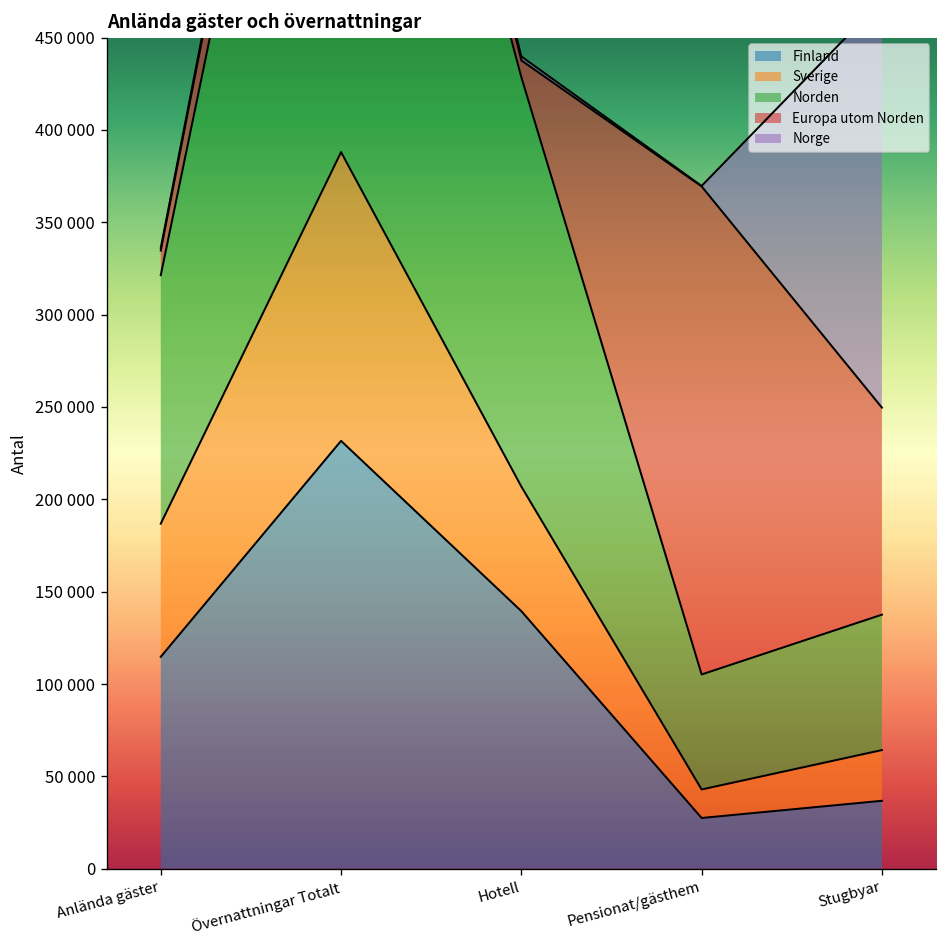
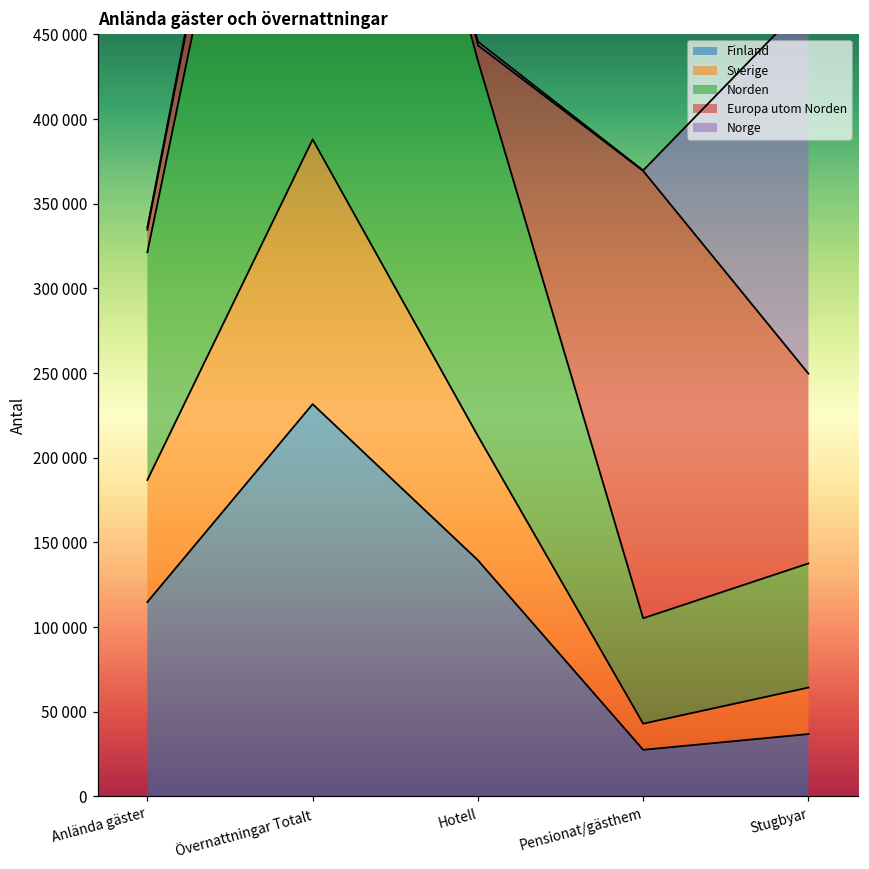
  {
    "Finland": {
      "Anlända gäster": 115000,
      "Övernattningar Totalt": 232000,
      "Hotell": 139000,
      "Pensionat/gästhem": 27000,
      "Stugbyar": 37000
    },
    "Sverige": {
      "Anlända gäster": 72000,
      "Övernattningar Totalt": 156000,
-     "Hotell": 67000,
+     "Hotell": 73000,
      "Pensionat/gästhem": 15000,
      "Stugbyar": 27000
    },
    "Norden": {
      "Anlända gäster": 135000,
      "Hotell": 222000,
      "Pensionat/gästhem": 62000,
      "Stugbyar": 73000
    },
    "Europa utom Norden": {
      "Hotell": 9000,
      "Stugbyar": 112000
    },
    "Norge": {
      "Hotell": 2000
    }
  }
